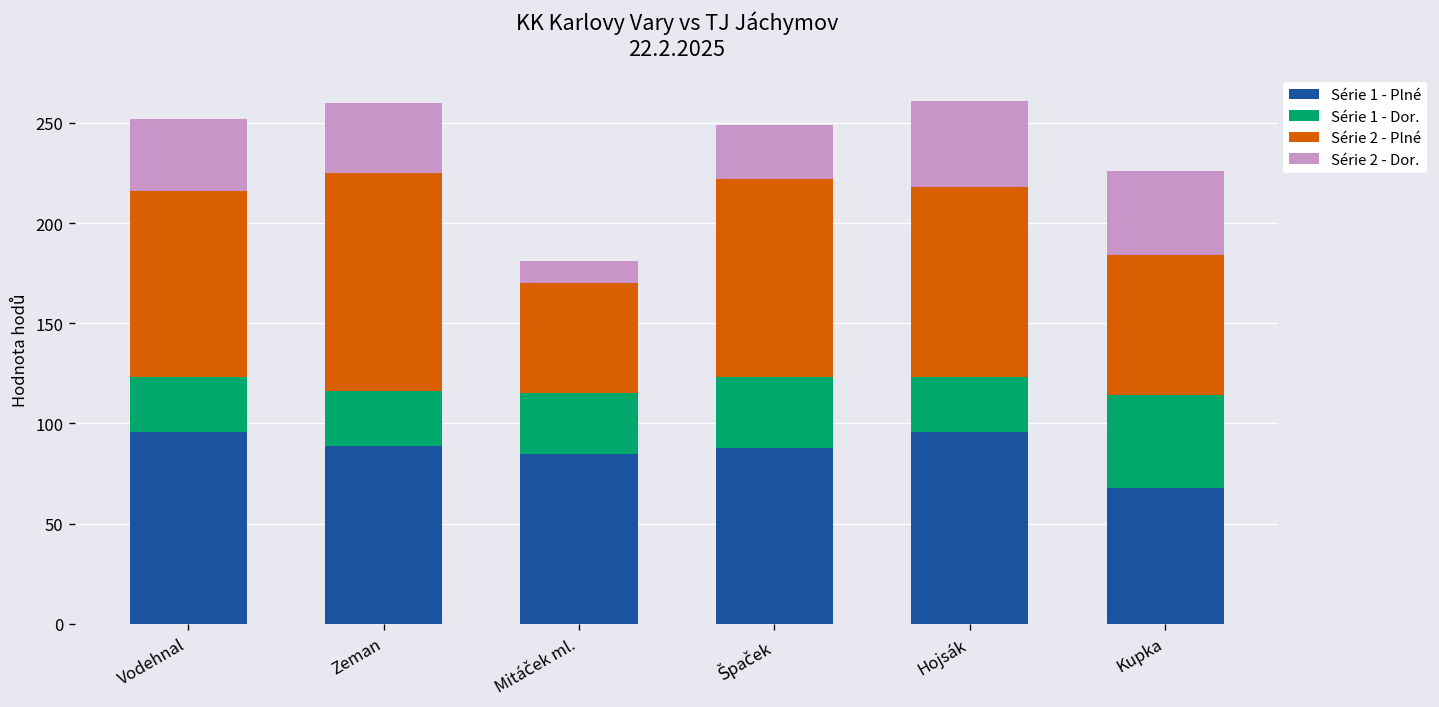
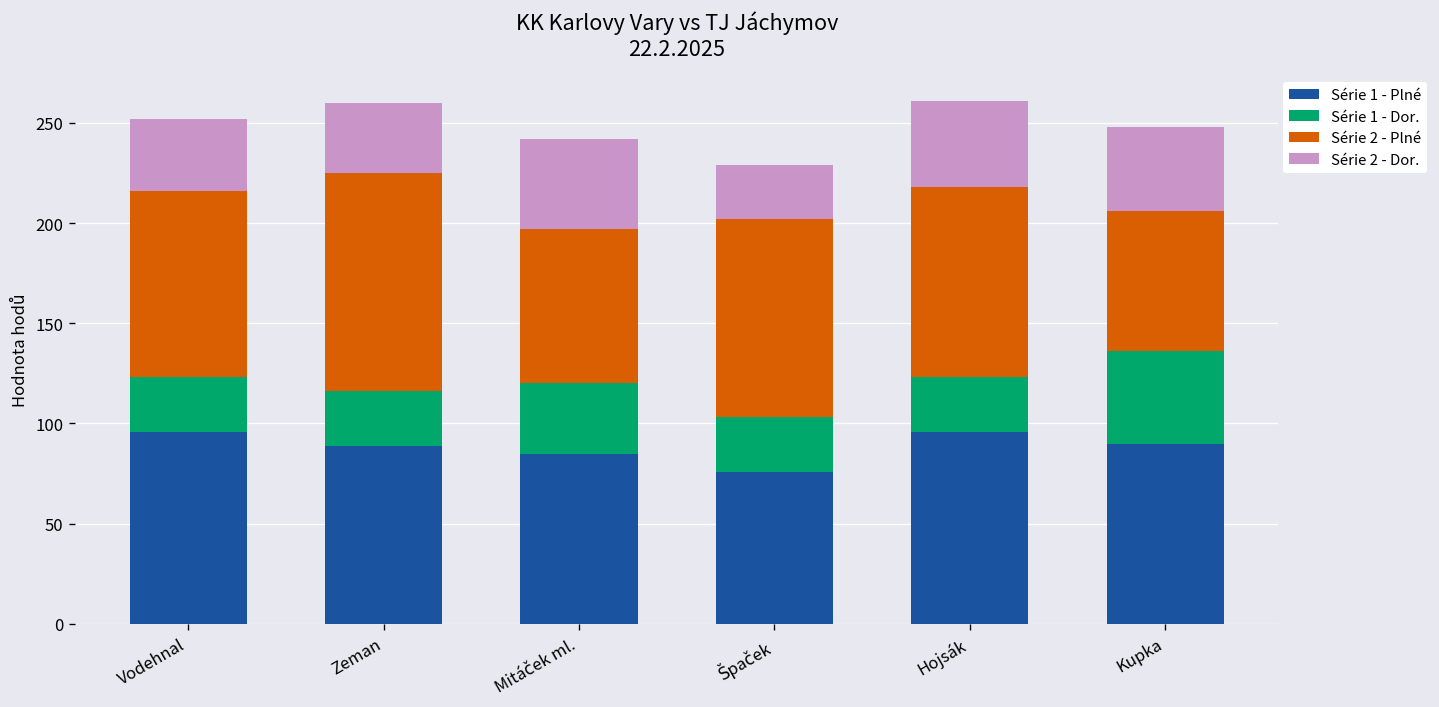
  {
    "Série 1 - Plné": {
      "Vodehnal": 96,
      "Zeman": 89,
      "Mitáček ml.": 85,
-     "Špaček": 88,
+     "Špaček": 76,
      "Hojsák": 96,
-     "Kupka": 68
+     "Kupka": 90
    },
    "Série 1 - Dor.": {
      "Vodehnal": 27,
      "Zeman": 27,
-     "Mitáček ml.": 30,
-     "Špaček": 35,
+     "Mitáček ml.": 35,
+     "Špaček": 27,
      "Hojsák": 27,
      "Kupka": 46
    },
    "Série 2 - Plné": {
      "Vodehnal": 93,
      "Zeman": 109,
-     "Mitáček ml.": 55,
+     "Mitáček ml.": 77,
      "Špaček": 99,
      "Hojsák": 95,
      "Kupka": 70
    },
    "Série 2 - Dor.": {
      "Vodehnal": 36,
      "Zeman": 35,
-     "Mitáček ml.": 11,
+     "Mitáček ml.": 45,
      "Špaček": 27,
      "Hojsák": 43,
      "Kupka": 42
    }
  }
